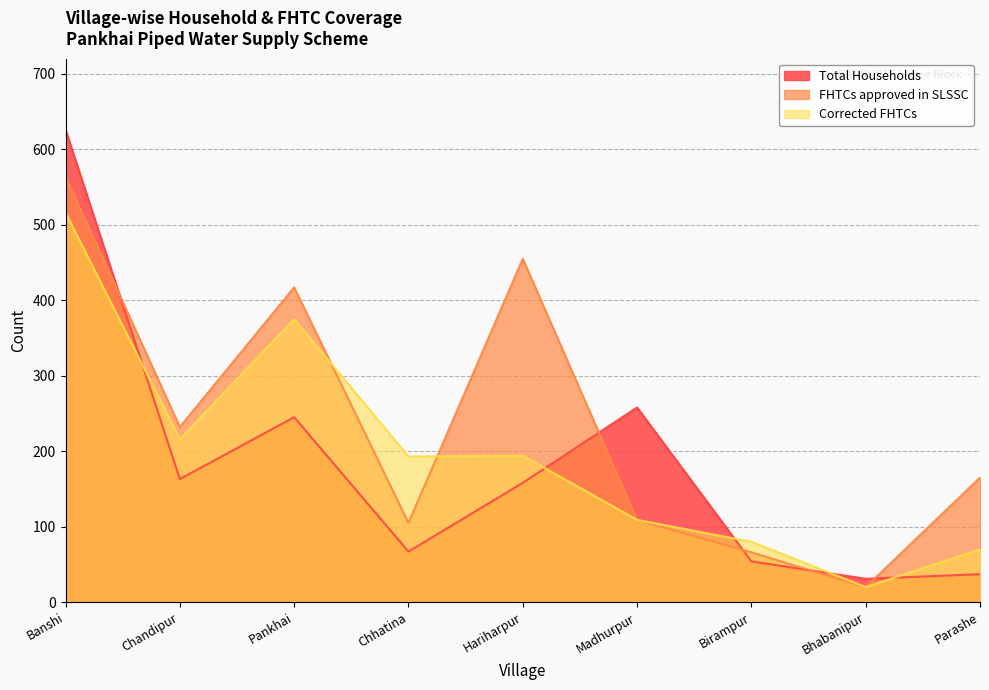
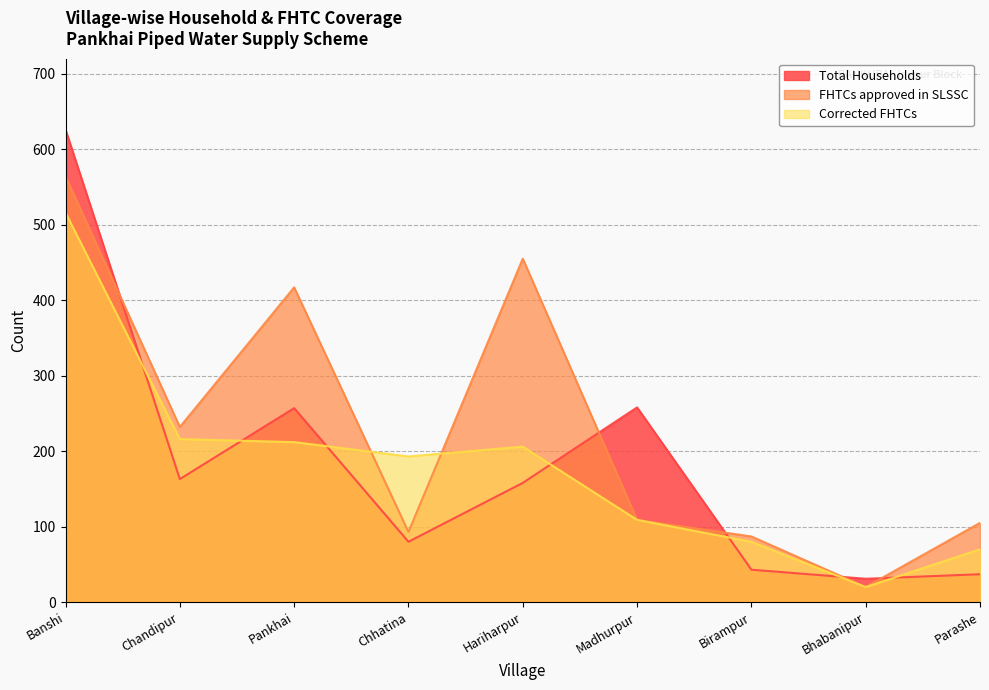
  {
    "Total Households": {
      "Banshi": 630,
      "Chandipur": 160,
-     "Pankhai": 250,
-     "Chhatina": 70,
+     "Pankhai": 260,
+     "Chhatina": 80,
      "Hariharpur": 160,
      "Madhurpur": 260,
-     "Birampur": 50,
+     "Birampur": 40,
      "Bhabanipur": 30,
      "Parashe": 40
    },
    "FHTCs approved in SLSSC": {
      "Banshi": 560,
      "Chandipur": 230,
      "Pankhai": 420,
-     "Chhatina": 110,
+     "Chhatina": 90,
      "Hariharpur": 460,
-     "Birampur": 70,
-     "Parashe": 170
+     "Birampur": 90,
+     "Parashe": 110
    },
    "Corrected FHTCs": {
      "Banshi": 520,
      "Chandipur": 220,
-     "Pankhai": 380,
+     "Pankhai": 210,
      "Chhatina": 190,
-     "Hariharpur": 190,
+     "Hariharpur": 210,
      "Birampur": 80,
      "Parashe": 70
    }
  }
